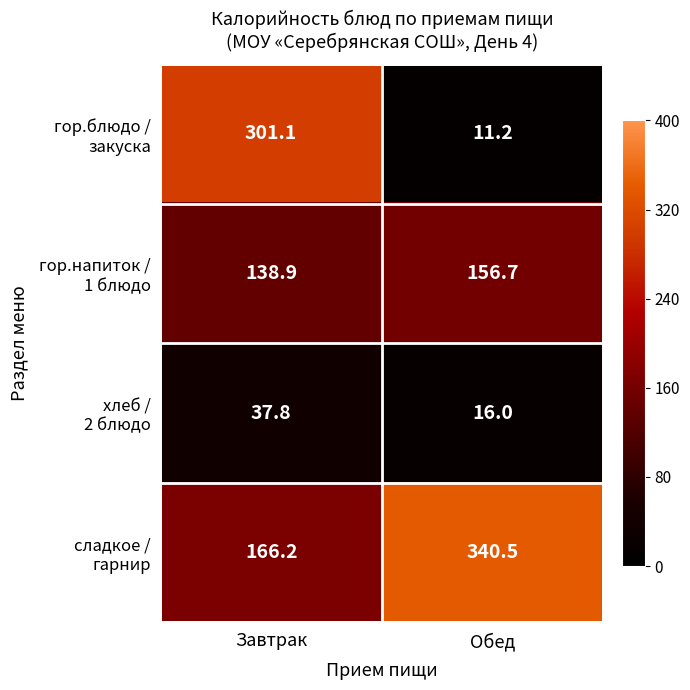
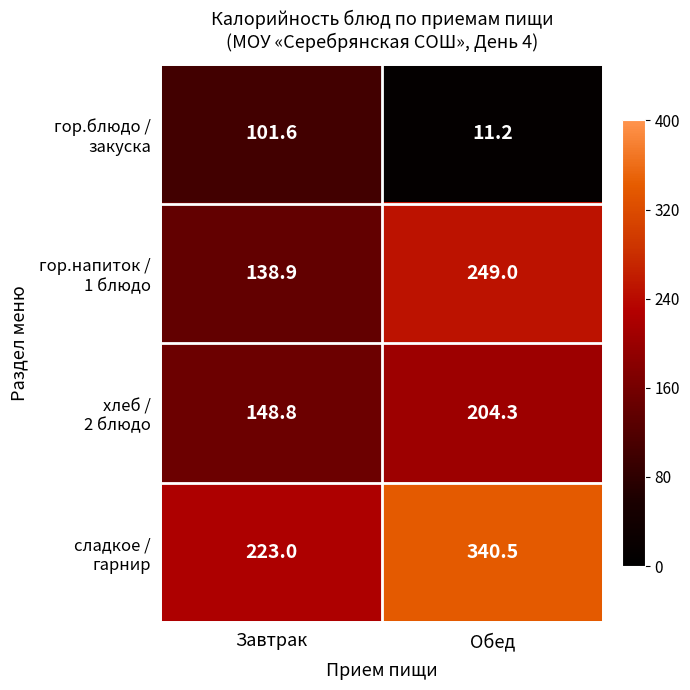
  {
    "гор.блюдо / закуска": {
-     "Завтрак": 301.1,
+     "Завтрак": 101.6,
      "Обед": 11.2
    },
    "гор.напиток / 1 блюдо": {
      "Завтрак": 138.9,
-     "Обед": 156.7
+     "Обед": 249.0
    },
    "хлеб / 2 блюдо": {
-     "Завтрак": 37.8,
-     "Обед": 16.0
+     "Завтрак": 148.8,
+     "Обед": 204.3
    },
    "сладкое / гарнир": {
-     "Завтрак": 166.2,
+     "Завтрак": 223.0,
      "Обед": 340.5
    }
  }
